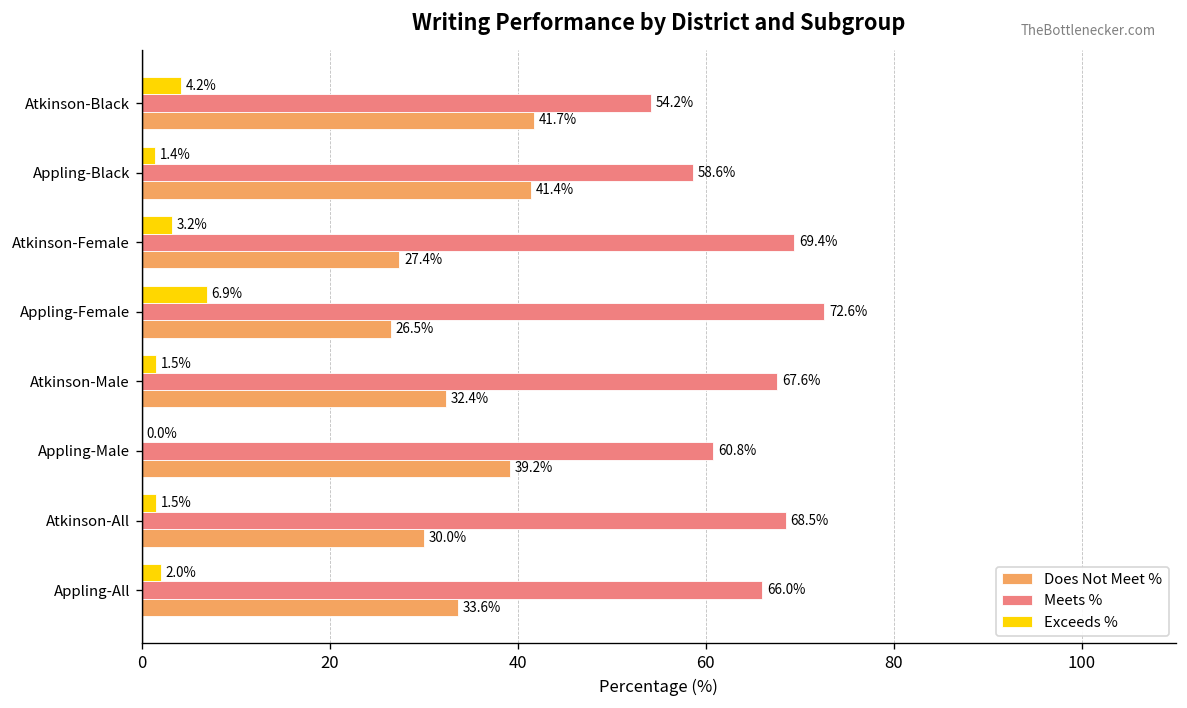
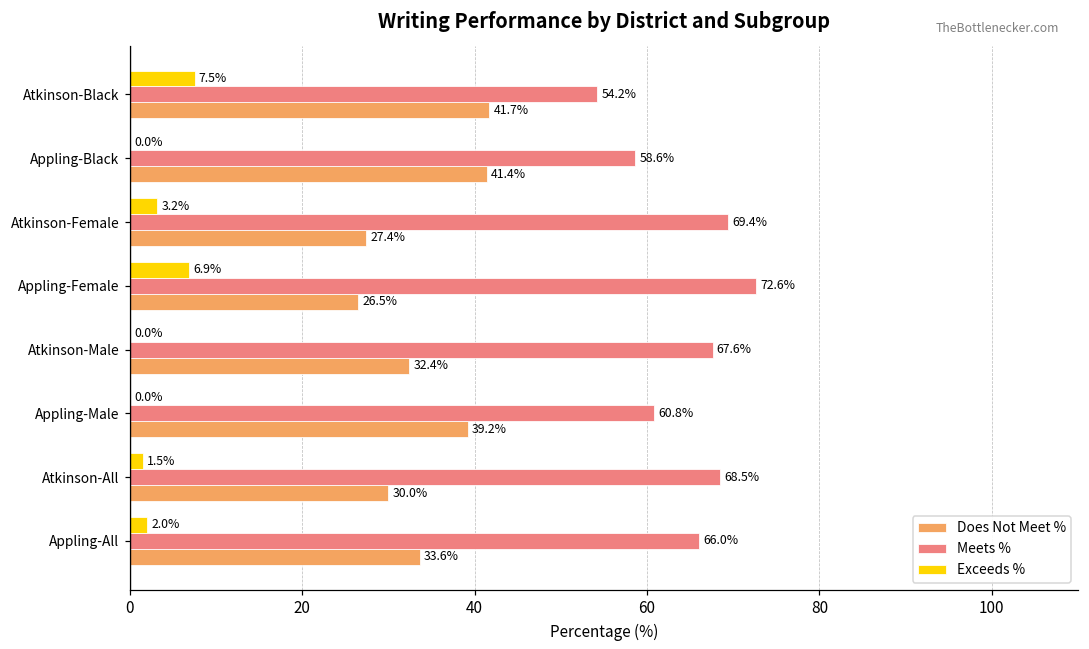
  {
    "Exceeds %": {
-     "Atkinson-Black": "4.2%",
-     "Appling-Black": "1.4%",
+     "Atkinson-Black": "7.5%",
+     "Appling-Black": "0.0%",
      "Atkinson-Female": "3.2%",
      "Appling-Female": "6.9%",
-     "Atkinson-Male": "1.5%",
+     "Atkinson-Male": "0.0%",
      "Appling-Male": "0.0%",
      "Atkinson-All": "1.5%",
      "Appling-All": "2.0%"
    }
  }
